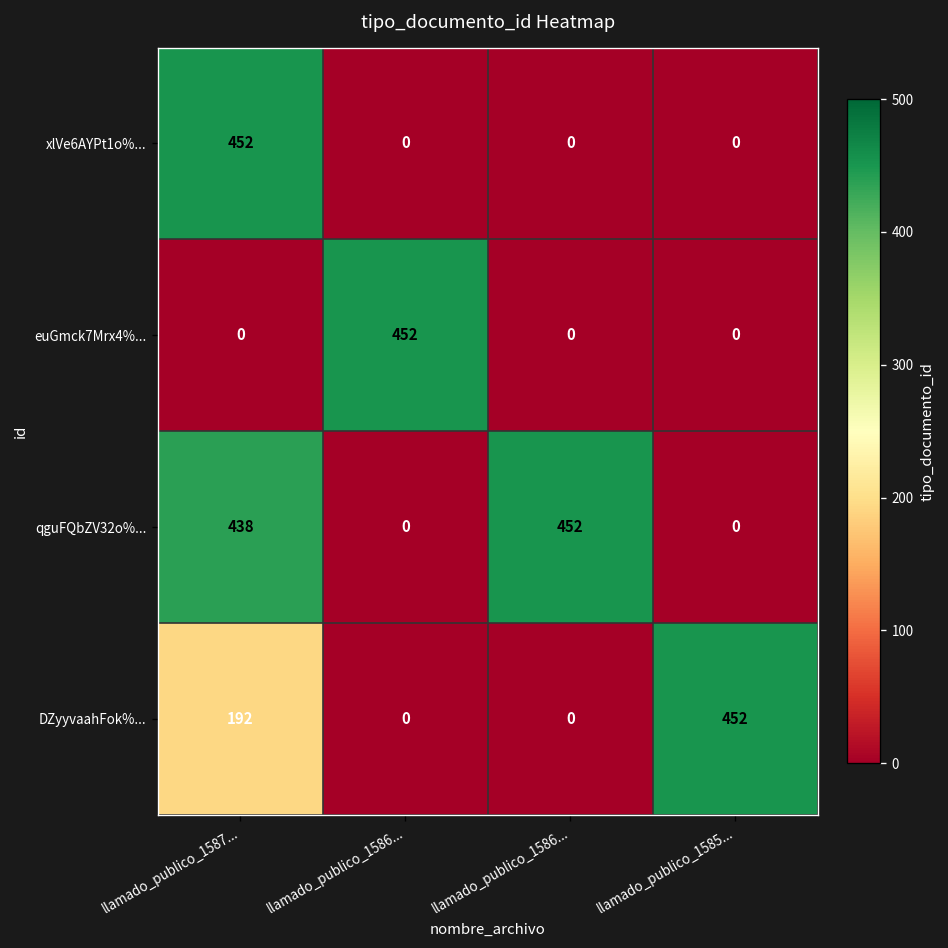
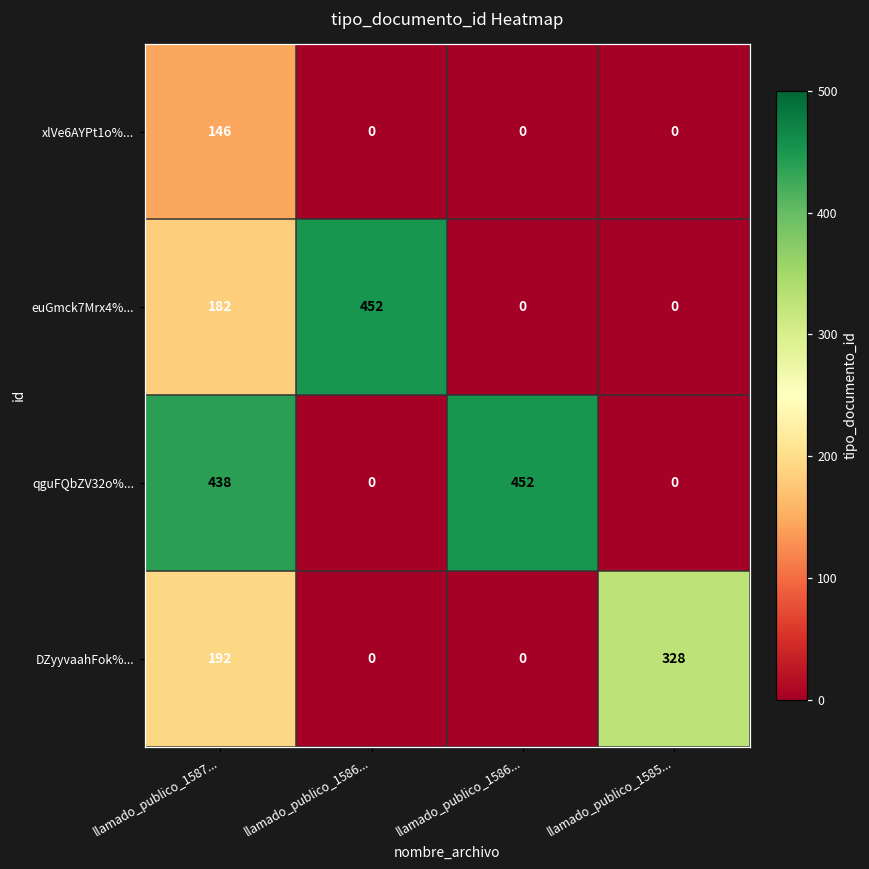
  {
    "xlVe6AYPt1o%...": {
-     "llamado_publico_1587...": 452,
+     "llamado_publico_1587...": 146,
      "llamado_publico_1585...": 0
    },
    "euGmck7Mrx4%...": {
-     "llamado_publico_1587...": 0,
+     "llamado_publico_1587...": 182,
      "llamado_publico_1585...": 0
    },
    "qguFQbZV32o%...": {
      "llamado_publico_1587...": 438,
      "llamado_publico_1585...": 0
    },
    "DZyyvaahFok%...": {
      "llamado_publico_1587...": 192,
-     "llamado_publico_1585...": 452
+     "llamado_publico_1585...": 328
    }
  }
